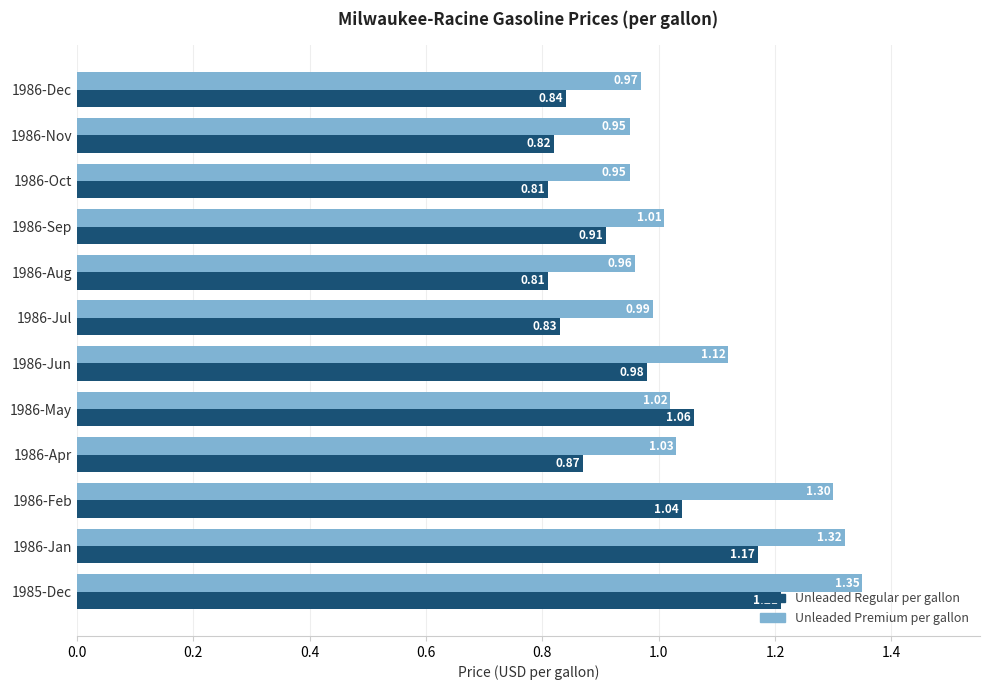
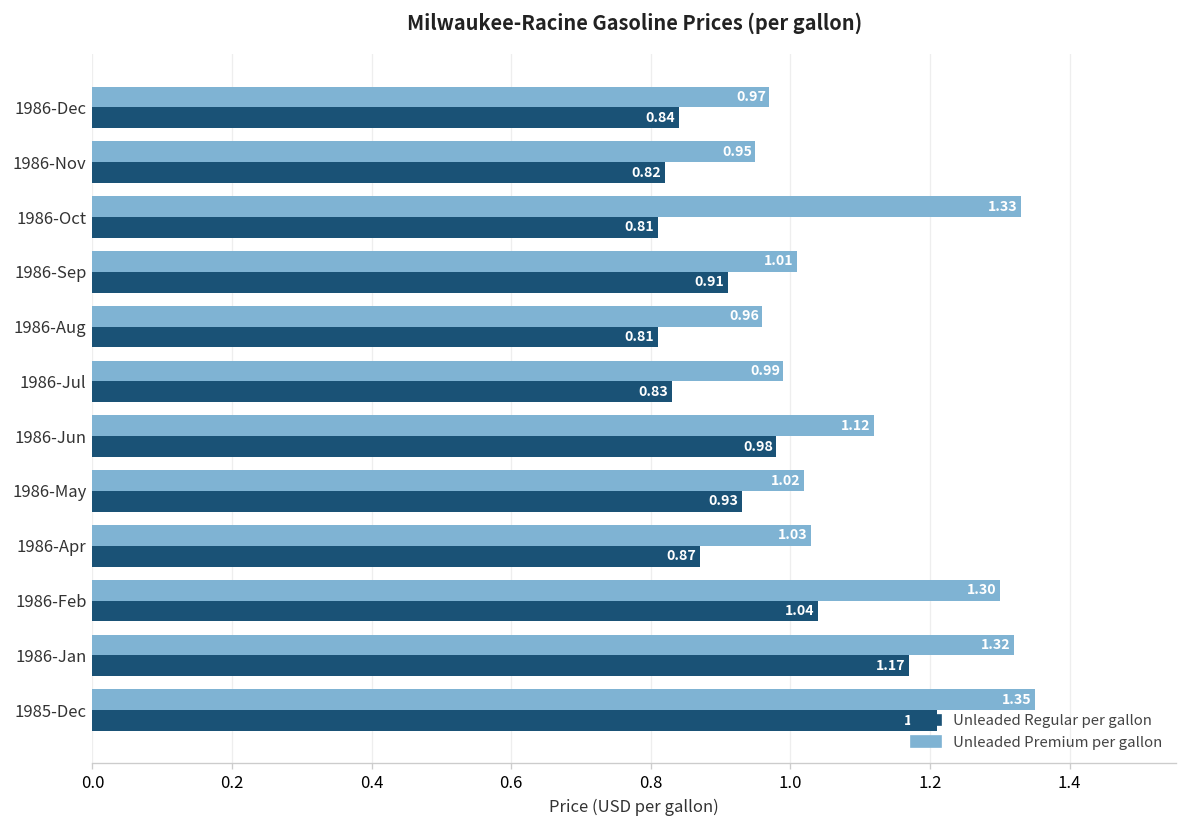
  {
    "Unleaded Regular per gallon": {
      "1986-Dec": 0.84,
      "1986-Nov": 0.82,
      "1986-Oct": 0.81,
      "1986-Sep": 0.91,
      "1986-Aug": 0.81,
      "1986-Jul": 0.83,
      "1986-Jun": 0.98,
-     "1986-May": 1.06,
+     "1986-May": 0.93,
      "1986-Apr": 0.87,
      "1986-Feb": 1.04,
      "1986-Jan": 1.17,
      "1985-Dec": 1.21
    },
    "Unleaded Premium per gallon": {
      "1986-Dec": 0.97,
      "1986-Nov": 0.95,
-     "1986-Oct": 0.95,
+     "1986-Oct": 1.33,
      "1986-Sep": 1.01,
      "1986-Aug": 0.96,
      "1986-Jul": 0.99,
      "1986-Jun": 1.12,
      "1986-May": 1.02,
      "1986-Apr": 1.03,
      "1986-Feb": 1.30,
      "1986-Jan": 1.32,
      "1985-Dec": 1.35
    }
  }
